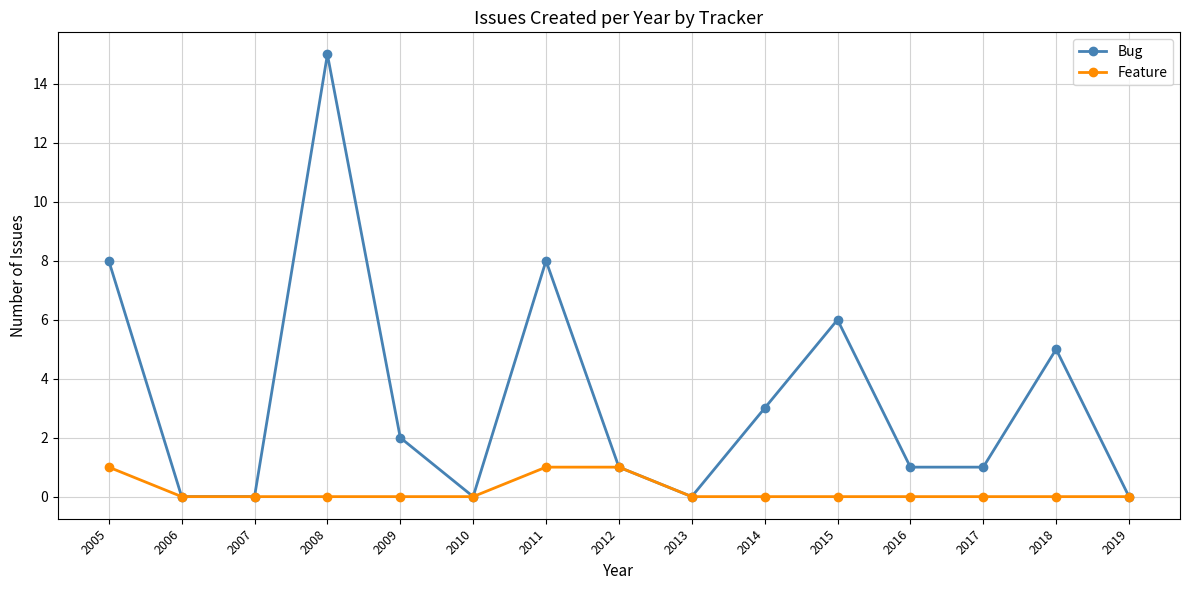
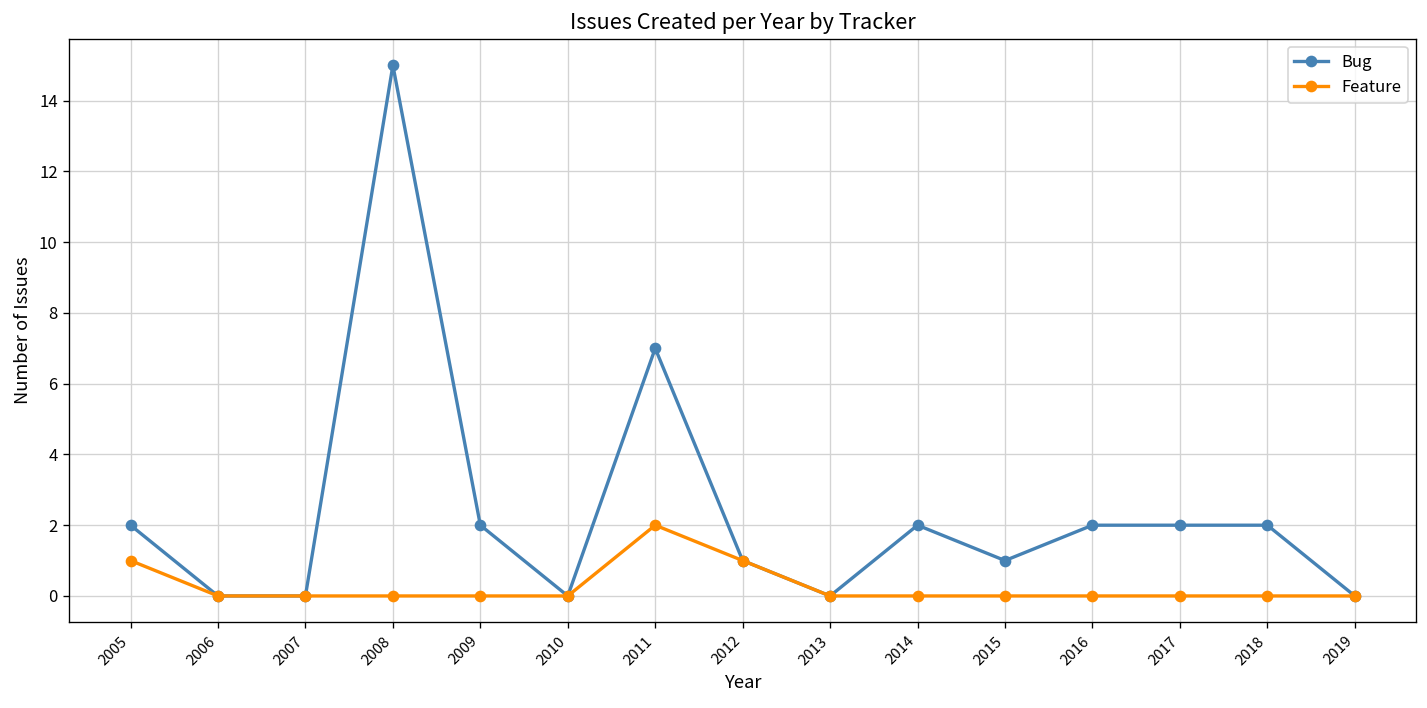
  {
    "Bug": {
-     "2005": 8,
+     "2005": 2,
      "2008": 15,
      "2009": 2,
-     "2011": 8,
-     "2014": 3,
-     "2015": 6,
-     "2016": 1,
-     "2017": 1,
-     "2018": 5
+     "2011": 7,
+     "2014": 2,
+     "2015": 1,
+     "2016": 2,
+     "2017": 2,
+     "2018": 2
    },
    "Feature": {
      "2005": 1,
      "2008": 0,
      "2009": 0,
-     "2011": 1,
+     "2011": 2,
      "2014": 0,
      "2015": 0,
      "2016": 0,
      "2017": 0,
      "2018": 0
    }
  }
